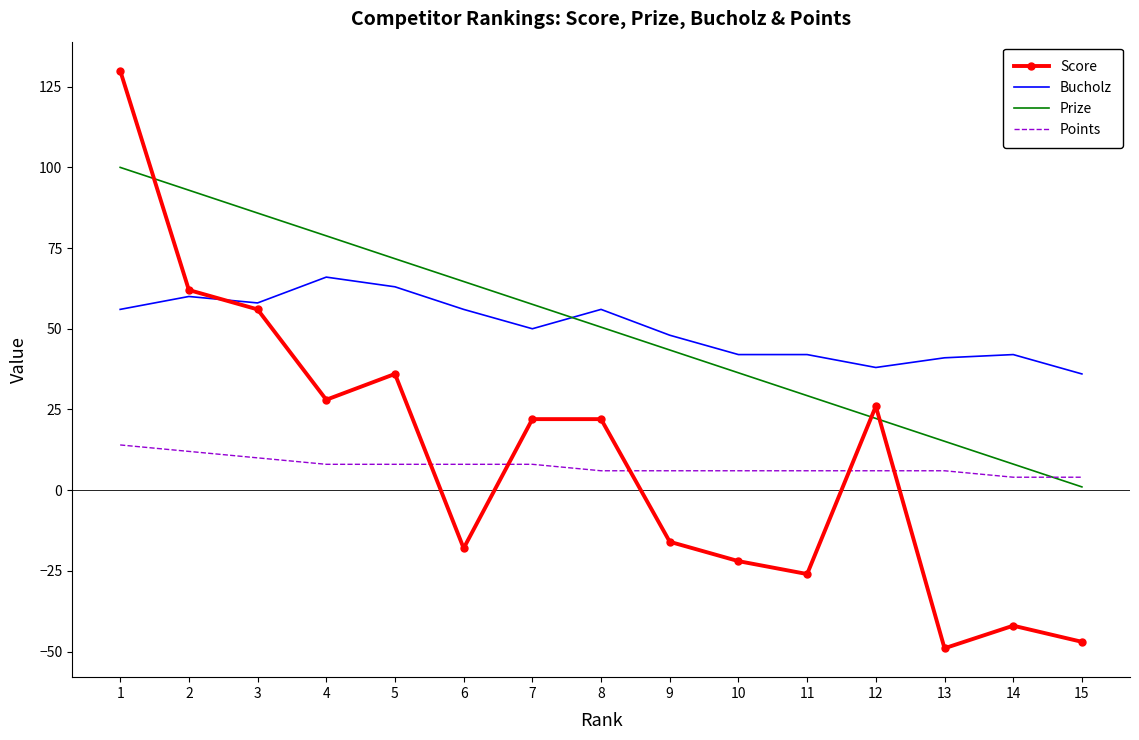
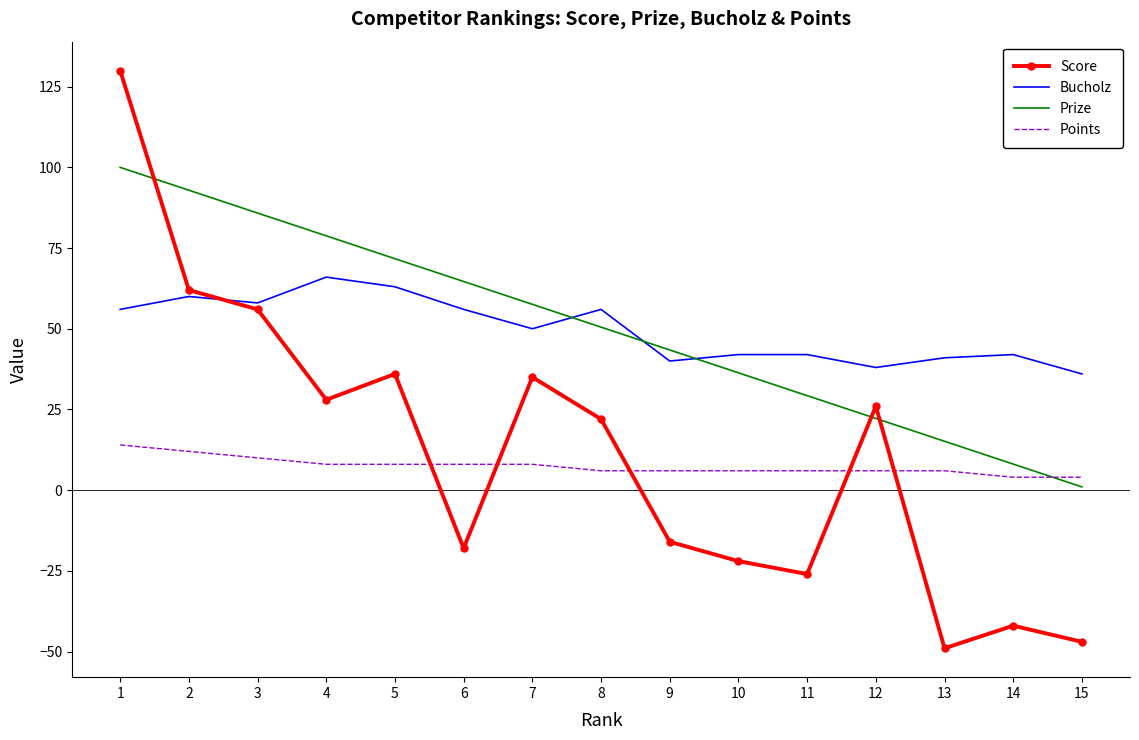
  {
    "Score": {
      "1": 130,
      "2": 62,
      "3": 56,
      "4": 28,
      "5": 36,
      "6": -18,
-     "7": 22,
+     "7": 35,
      "8": 22,
      "9": -16,
      "10": -22,
      "11": -26,
      "12": 26,
      "13": -49,
      "14": -42,
      "15": -47
    },
    "Bucholz": {
      "1": 56,
      "2": 60,
      "3": 58,
      "4": 66,
      "5": 63,
      "6": 56,
      "7": 50,
      "8": 56,
-     "9": 48,
+     "9": 40,
      "10": 42,
      "11": 42,
      "12": 38,
      "13": 41,
      "14": 42,
      "15": 36
    },
    "Prize": {
      "1": 100,
      "2": 93,
      "3": 86,
      "4": 79,
      "5": 72,
      "6": 65,
      "7": 58,
      "8": 51,
      "9": 43,
      "10": 36,
      "11": 29,
      "12": 22,
      "13": 15,
      "14": 8,
      "15": 1
    },
    "Points": {
      "1": 14,
      "2": 12,
      "3": 10,
      "4": 8,
      "5": 8,
      "6": 8,
      "7": 8,
      "8": 6,
      "9": 6,
      "10": 6,
      "11": 6,
      "12": 6,
      "13": 6,
      "14": 4,
      "15": 4
    }
  }
